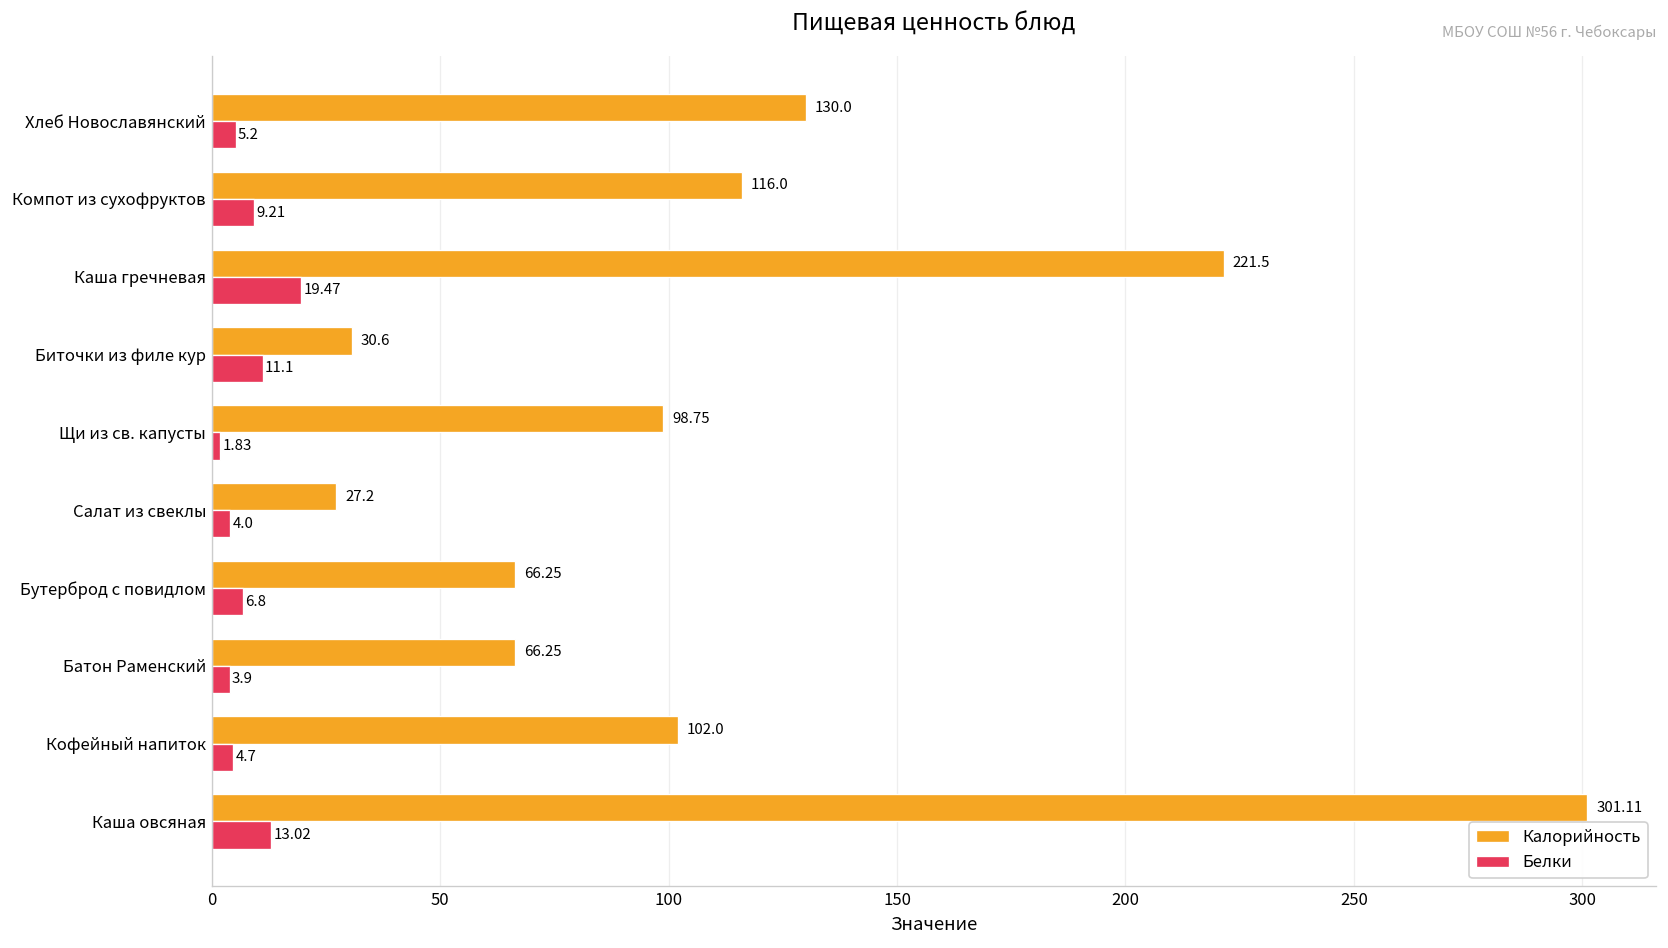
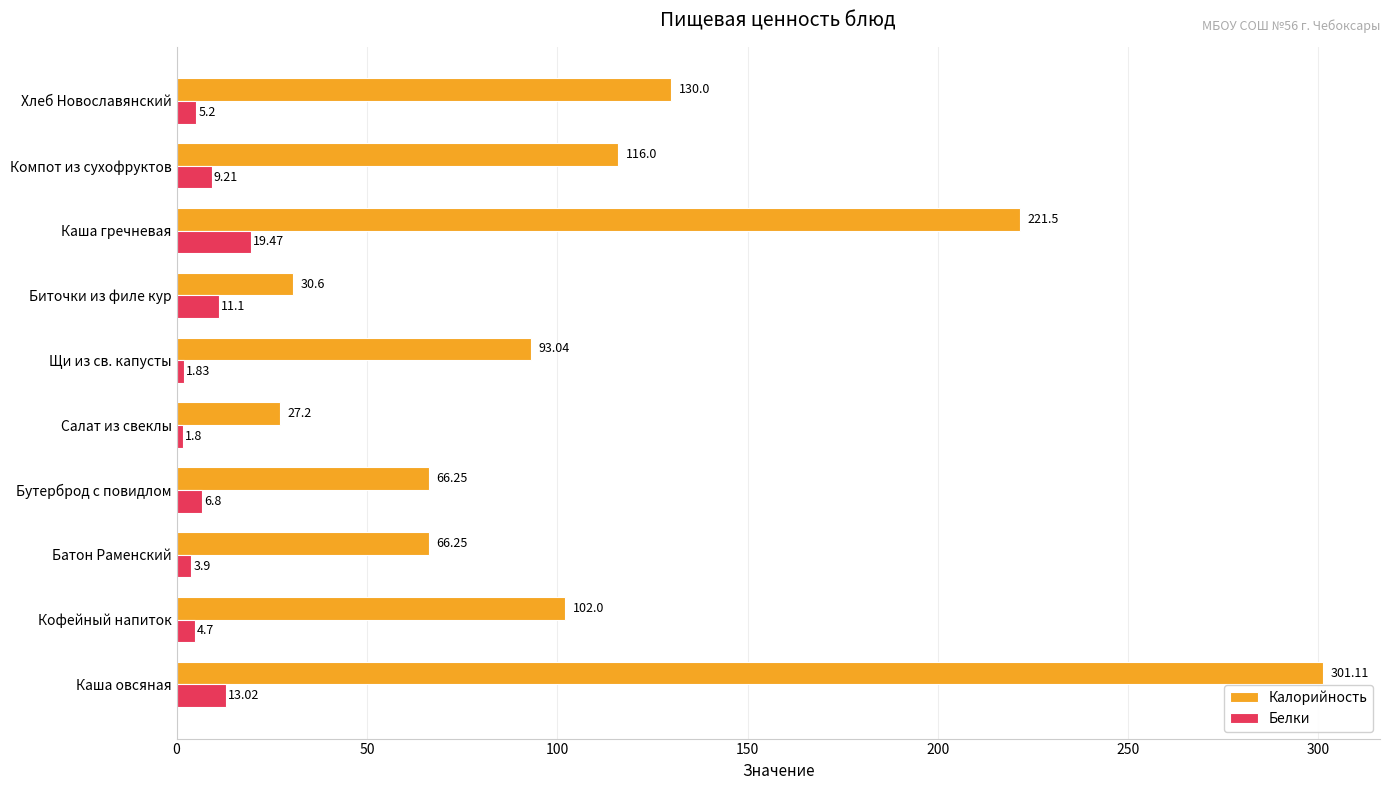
  {
    "Калорийность": {
      "Хлеб Новославянский": 130.0,
      "Компот из сухофруктов": 116.0,
      "Каша гречневая": 221.5,
      "Биточки из филе кур": 30.6,
-     "Щи из св. капусты": 98.75,
+     "Щи из св. капусты": 93.04,
      "Салат из свеклы": 27.2,
      "Бутерброд с повидлом": 66.25,
      "Батон Раменский": 66.25,
      "Кофейный напиток": 102.0,
      "Каша овсяная": 301.11
    },
    "Белки": {
      "Хлеб Новославянский": 5.2,
      "Компот из сухофруктов": 9.21,
      "Каша гречневая": 19.47,
      "Биточки из филе кур": 11.1,
      "Щи из св. капусты": 1.83,
-     "Салат из свеклы": 4.0,
+     "Салат из свеклы": 1.8,
      "Бутерброд с повидлом": 6.8,
      "Батон Раменский": 3.9,
      "Кофейный напиток": 4.7,
      "Каша овсяная": 13.02
    }
  }
